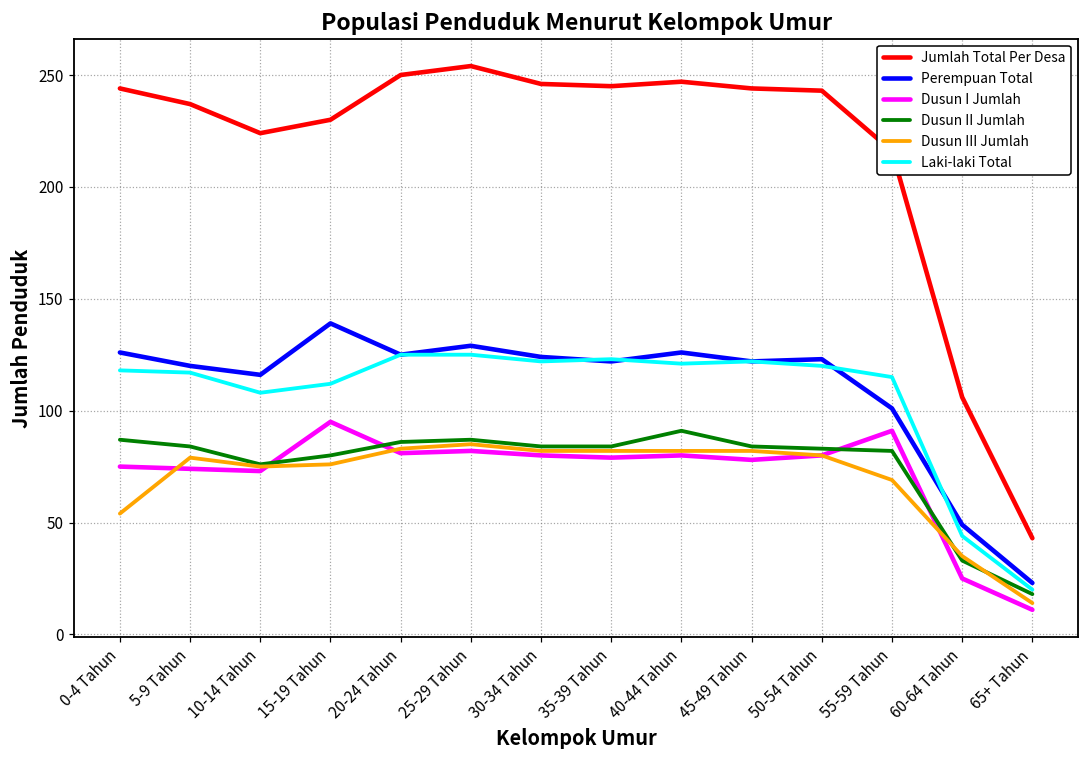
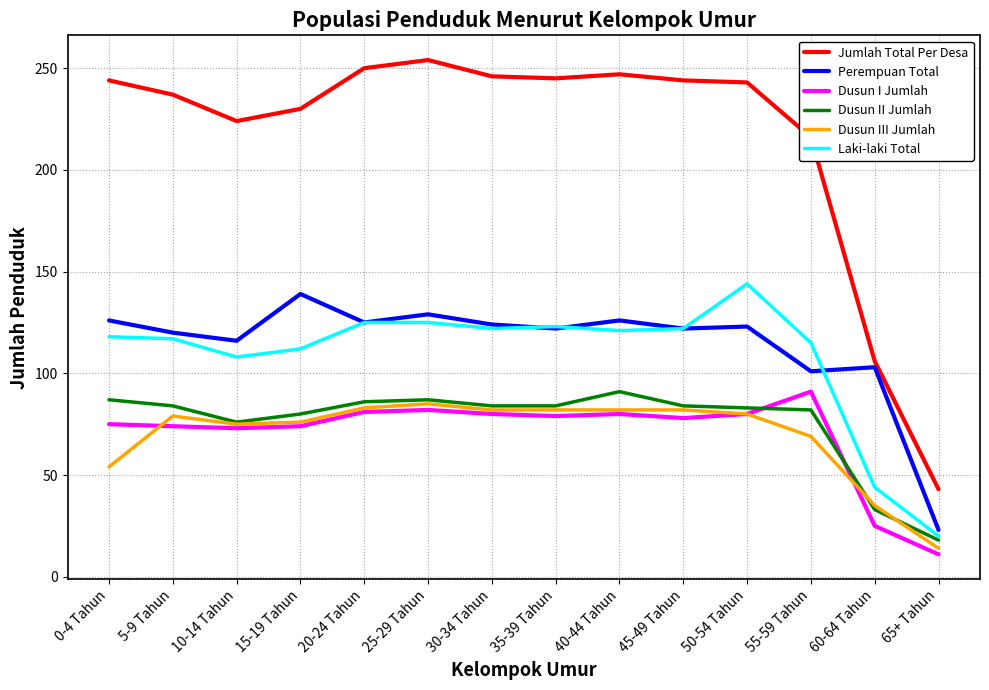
  {
    "Jumlah Total Per Desa": {
      "0-4 Tahun": 244,
      "5-9 Tahun": 237,
      "10-14 Tahun": 224,
      "15-19 Tahun": 230,
      "20-24 Tahun": 250,
      "25-29 Tahun": 254,
      "30-34 Tahun": 246,
      "35-39 Tahun": 245,
      "40-44 Tahun": 247,
      "45-49 Tahun": 244,
      "50-54 Tahun": 243,
      "60-64 Tahun": 106,
      "65+ Tahun": 43
    },
    "Perempuan Total": {
      "0-4 Tahun": 126,
      "5-9 Tahun": 120,
      "10-14 Tahun": 116,
      "15-19 Tahun": 139,
      "25-29 Tahun": 129,
      "30-34 Tahun": 124,
      "40-44 Tahun": 126,
      "50-54 Tahun": 123,
      "55-59 Tahun": 101,
-     "60-64 Tahun": 49,
+     "60-64 Tahun": 103,
      "65+ Tahun": 23
    },
    "Dusun I Jumlah": {
      "0-4 Tahun": 75,
      "5-9 Tahun": 74,
      "10-14 Tahun": 73,
-     "15-19 Tahun": 95,
+     "15-19 Tahun": 74,
      "20-24 Tahun": 81,
      "25-29 Tahun": 82,
      "30-34 Tahun": 80,
      "35-39 Tahun": 79,
      "40-44 Tahun": 80,
      "45-49 Tahun": 78,
      "55-59 Tahun": 91,
      "60-64 Tahun": 25,
      "65+ Tahun": 11
    },
    "Dusun II Jumlah": {
      "0-4 Tahun": 87,
      "5-9 Tahun": 84,
      "15-19 Tahun": 80,
      "20-24 Tahun": 86,
      "25-29 Tahun": 87,
      "30-34 Tahun": 84,
      "35-39 Tahun": 84,
      "40-44 Tahun": 91,
      "45-49 Tahun": 84,
      "50-54 Tahun": 83,
      "55-59 Tahun": 82,
      "60-64 Tahun": 33,
      "65+ Tahun": 18
    },
    "Dusun III Jumlah": {
      "0-4 Tahun": 54,
      "5-9 Tahun": 79,
      "15-19 Tahun": 76,
      "20-24 Tahun": 83,
      "25-29 Tahun": 85,
      "30-34 Tahun": 82,
      "35-39 Tahun": 82,
      "40-44 Tahun": 82,
      "45-49 Tahun": 82,
      "55-59 Tahun": 69,
      "60-64 Tahun": 35,
      "65+ Tahun": 14
    },
    "Laki-laki Total": {
      "0-4 Tahun": 118,
      "5-9 Tahun": 117,
      "10-14 Tahun": 108,
      "15-19 Tahun": 112,
      "25-29 Tahun": 125,
      "30-34 Tahun": 122,
      "40-44 Tahun": 121,
-     "50-54 Tahun": 120,
+     "50-54 Tahun": 144,
      "55-59 Tahun": 115,
      "60-64 Tahun": 44,
      "65+ Tahun": 20
    }
  }
